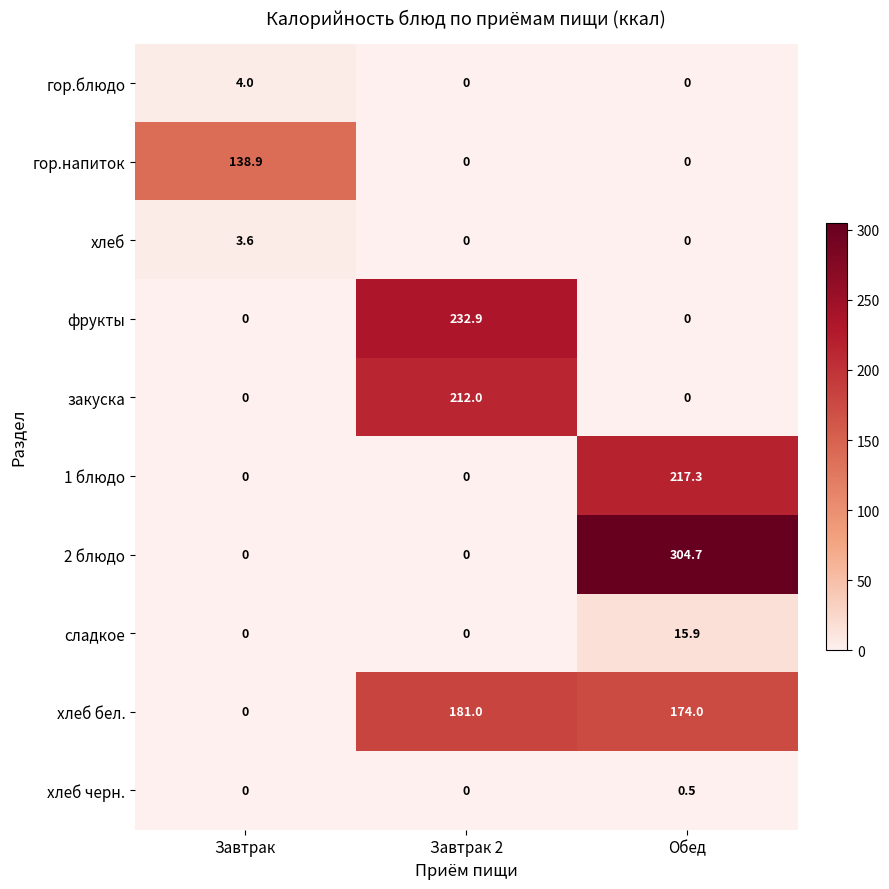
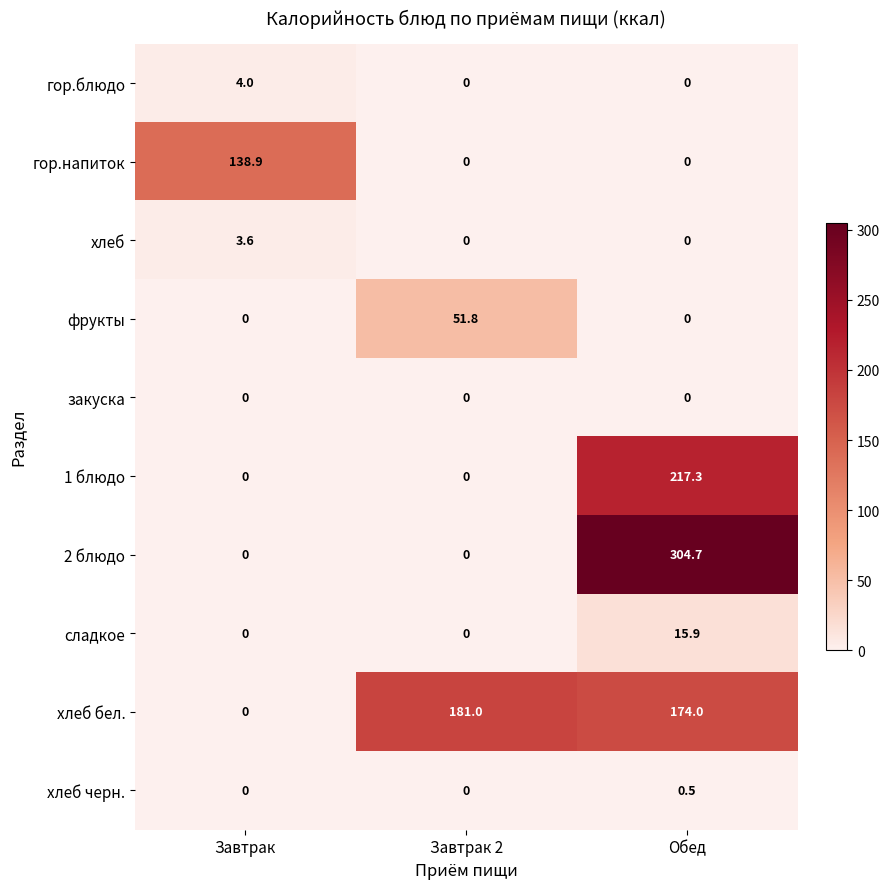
  {
    "гор.блюдо": {
      "Завтрак": 4.0,
      "Завтрак 2": 0,
      "Обед": 0
    },
    "гор.напиток": {
      "Завтрак": 138.9,
      "Завтрак 2": 0,
      "Обед": 0
    },
    "хлеб": {
      "Завтрак": 3.6,
      "Завтрак 2": 0,
      "Обед": 0
    },
    "фрукты": {
      "Завтрак": 0,
-     "Завтрак 2": 232.9,
+     "Завтрак 2": 51.8,
      "Обед": 0
    },
    "закуска": {
      "Завтрак": 0,
-     "Завтрак 2": 212.0,
+     "Завтрак 2": 0,
      "Обед": 0
    },
    "1 блюдо": {
      "Завтрак": 0,
      "Завтрак 2": 0,
      "Обед": 217.3
    },
    "2 блюдо": {
      "Завтрак": 0,
      "Завтрак 2": 0,
      "Обед": 304.7
    },
    "сладкое": {
      "Завтрак": 0,
      "Завтрак 2": 0,
      "Обед": 15.9
    },
    "хлеб бел.": {
      "Завтрак": 0,
      "Завтрак 2": 181.0,
      "Обед": 174.0
    },
    "хлеб черн.": {
      "Завтрак": 0,
      "Завтрак 2": 0,
      "Обед": 0.5
    }
  }
